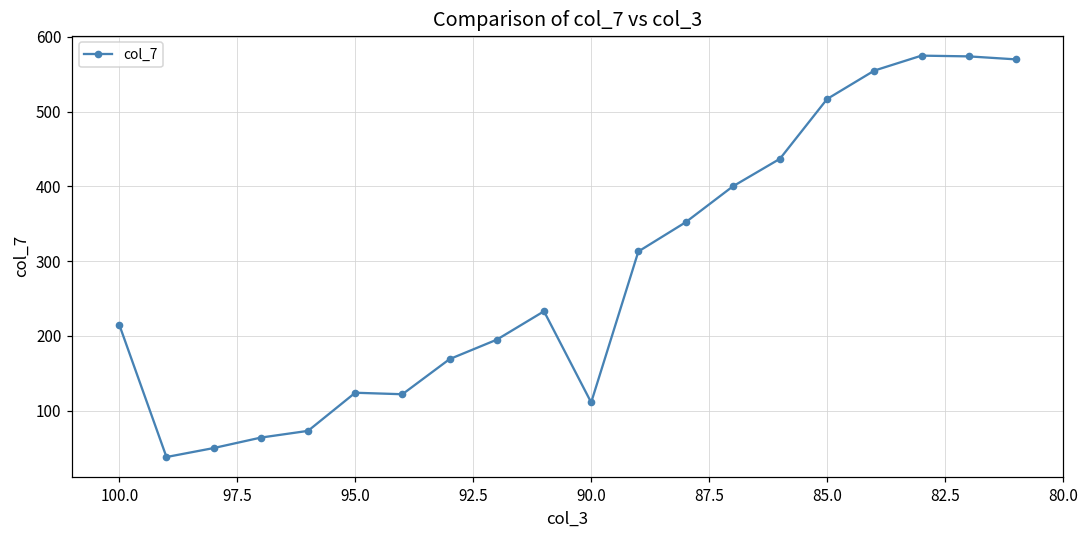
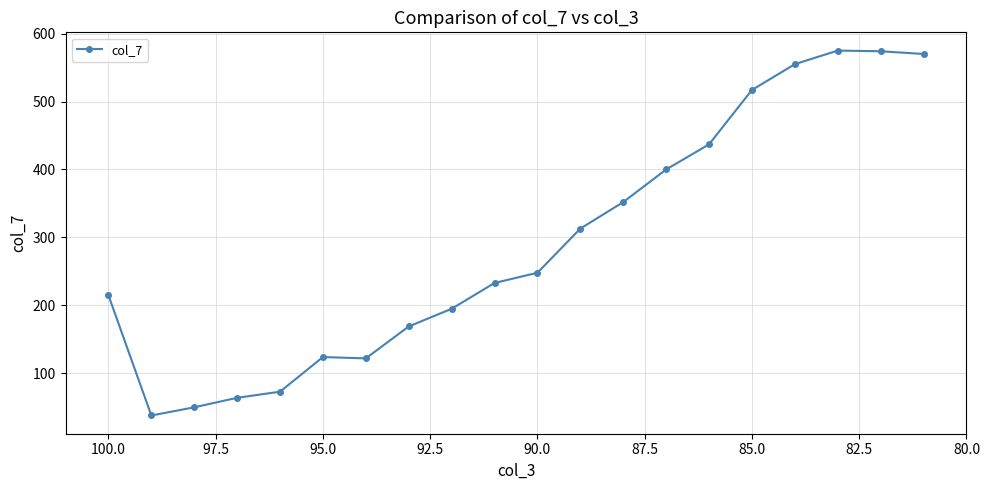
  {
    "100.0": 220,
    "95.0": 120,
-   "90.0": 110,
+   "90.0": 250,
    "85.0": 520
  }
